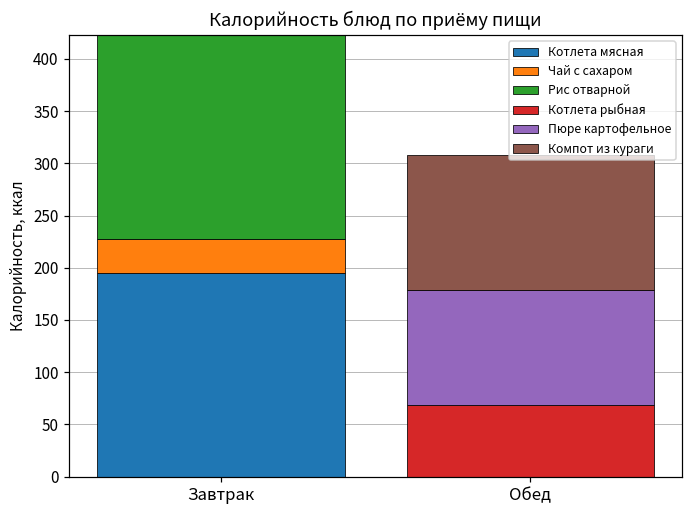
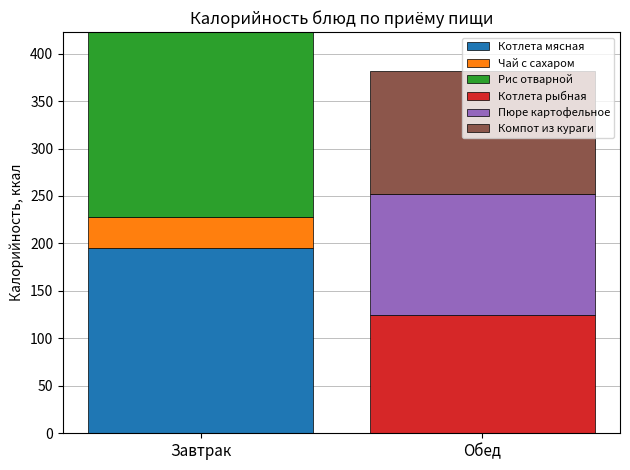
  {
    "Котлета мясная": {
      "Завтрак": 200,
      "Обед": 0
    },
    "Чай с сахаром": {
      "Завтрак": 30,
      "Обед": 0
    },
    "Рис отварной": {
      "Завтрак": 200,
      "Обед": 0
    },
    "Котлета рыбная": {
      "Завтрак": 0,
-     "Обед": 70
+     "Обед": 120
    },
    "Пюре картофельное": {
      "Завтрак": 0,
-     "Обед": 110
+     "Обед": 130
    },
    "Компот из кураги": {
      "Завтрак": 0
    }
  }
